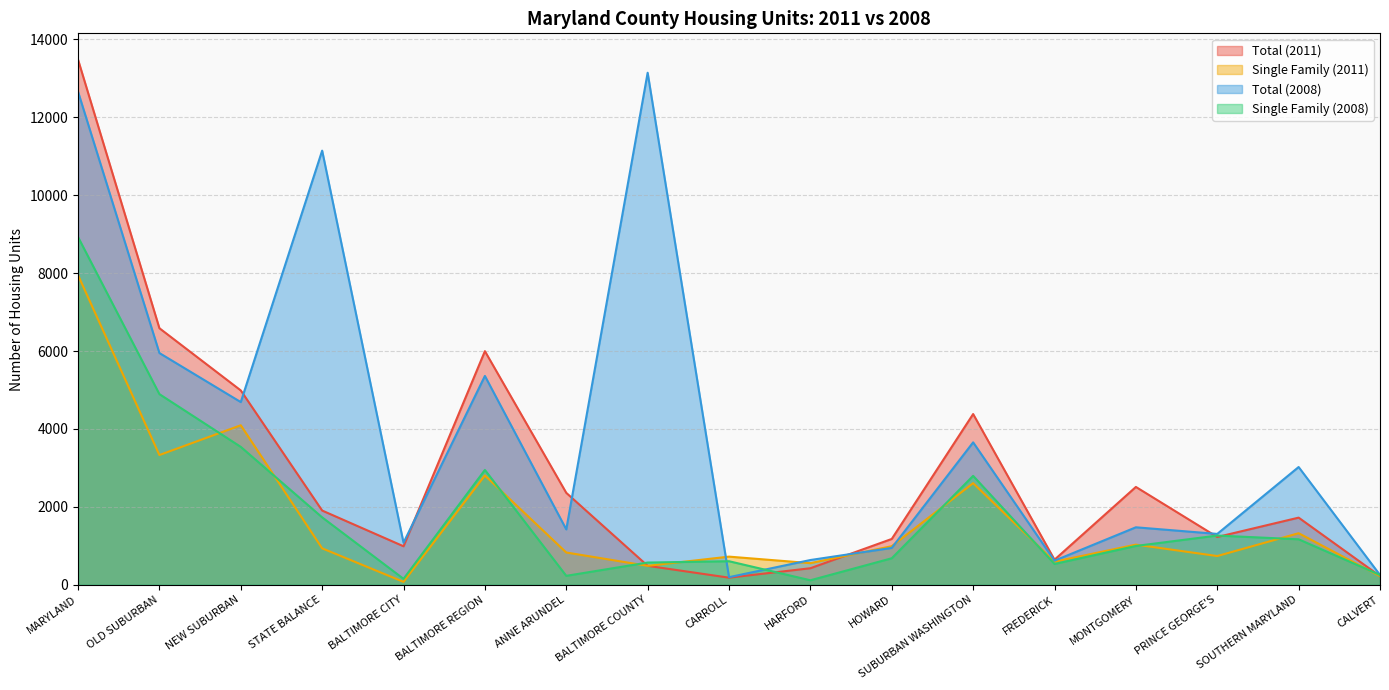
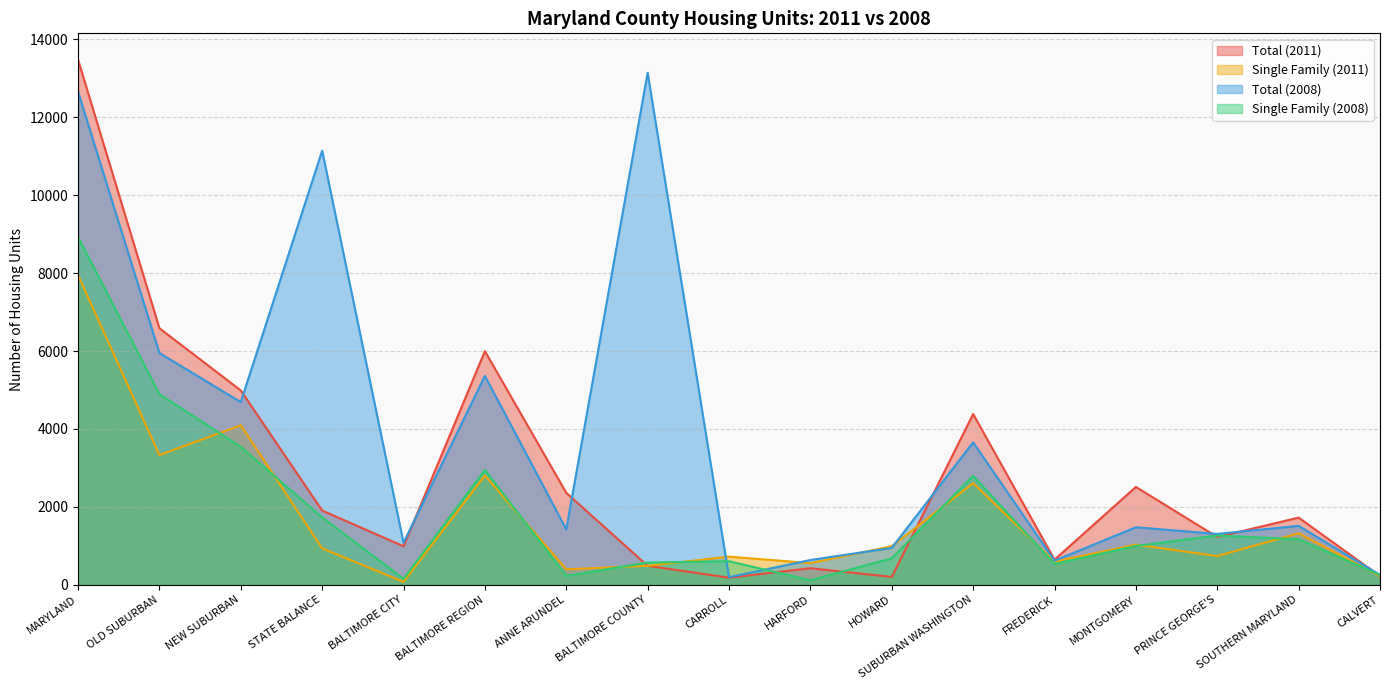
  {
    "Total (2011)": {
      "MARYLAND": 13500,
      "OLD SUBURBAN": 6600,
      "NEW SUBURBAN": 5000,
      "STATE BALANCE": 1900,
      "BALTIMORE CITY": 1000,
      "BALTIMORE REGION": 6000,
      "ANNE ARUNDEL": 2400,
      "HARFORD": 400,
-     "HOWARD": 1200,
+     "HOWARD": 200,
      "SUBURBAN WASHINGTON": 4400,
      "MONTGOMERY": 2500,
      "SOUTHERN MARYLAND": 1700
    },
    "Single Family (2011)": {
      "MARYLAND": 7900,
      "OLD SUBURBAN": 3300,
      "NEW SUBURBAN": 4100,
      "STATE BALANCE": 900,
      "BALTIMORE CITY": 100,
      "BALTIMORE REGION": 2800,
-     "ANNE ARUNDEL": 800,
+     "ANNE ARUNDEL": 400,
      "CARROLL": 700,
      "HARFORD": 600,
      "SUBURBAN WASHINGTON": 2600,
      "PRINCE GEORGE'S": 700,
      "SOUTHERN MARYLAND": 1300
    },
    "Total (2008)": {
      "MARYLAND": 12700,
      "OLD SUBURBAN": 5900,
      "NEW SUBURBAN": 4700,
      "STATE BALANCE": 11100,
      "BALTIMORE CITY": 1100,
      "BALTIMORE REGION": 5400,
      "ANNE ARUNDEL": 1400,
      "BALTIMORE COUNTY": 13100,
      "HARFORD": 600,
      "SUBURBAN WASHINGTON": 3700,
      "MONTGOMERY": 1500,
-     "SOUTHERN MARYLAND": 3000
+     "SOUTHERN MARYLAND": 1500
    },
    "Single Family (2008)": {
      "MARYLAND": 8900,
      "OLD SUBURBAN": 4900,
      "NEW SUBURBAN": 3500,
      "STATE BALANCE": 1700,
      "BALTIMORE CITY": 200,
      "BALTIMORE REGION": 2900,
      "ANNE ARUNDEL": 200,
      "BALTIMORE COUNTY": 600,
      "CARROLL": 600,
      "HARFORD": 100,
      "HOWARD": 700,
      "SUBURBAN WASHINGTON": 2800,
      "SOUTHERN MARYLAND": 1200
    }
  }
